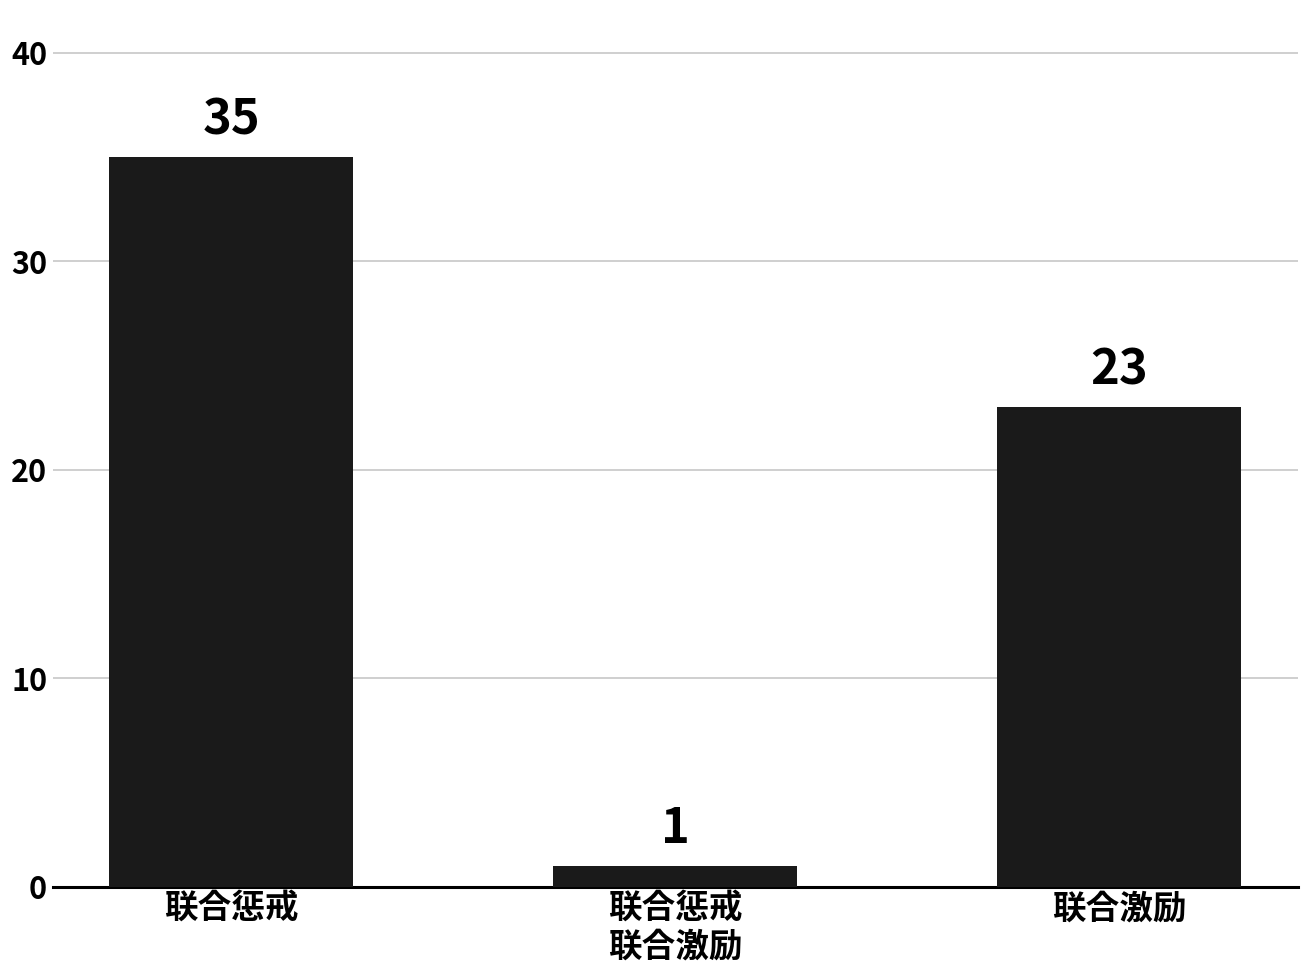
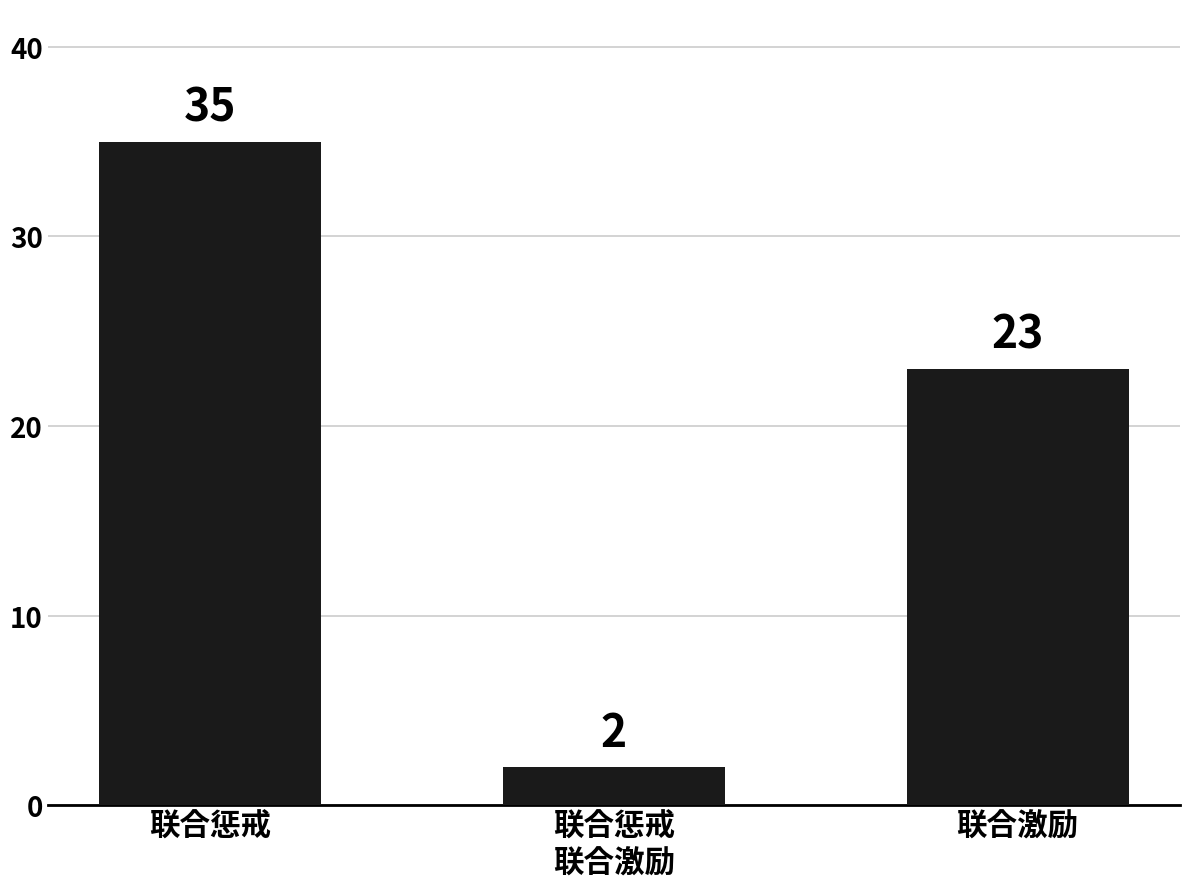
  {
    "联合惩戒": 35,
-   "联合惩戒 联合激励": 1,
+   "联合惩戒 联合激励": 2,
    "联合激励": 23
  }
